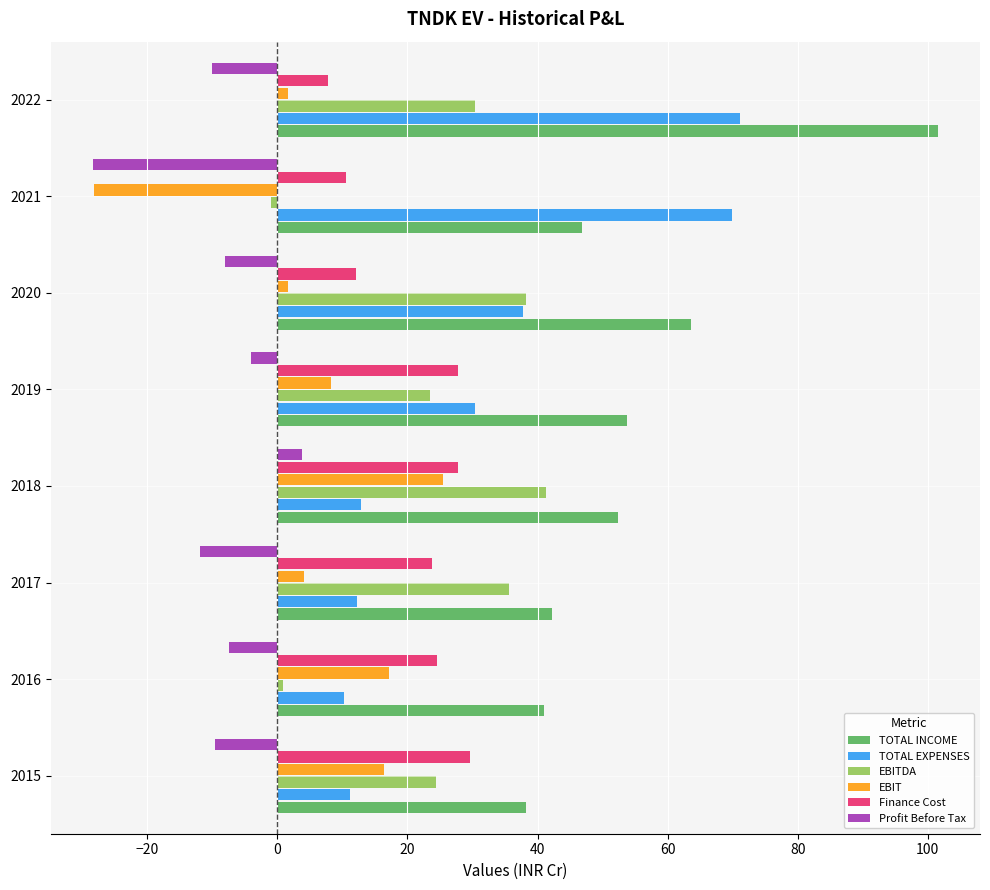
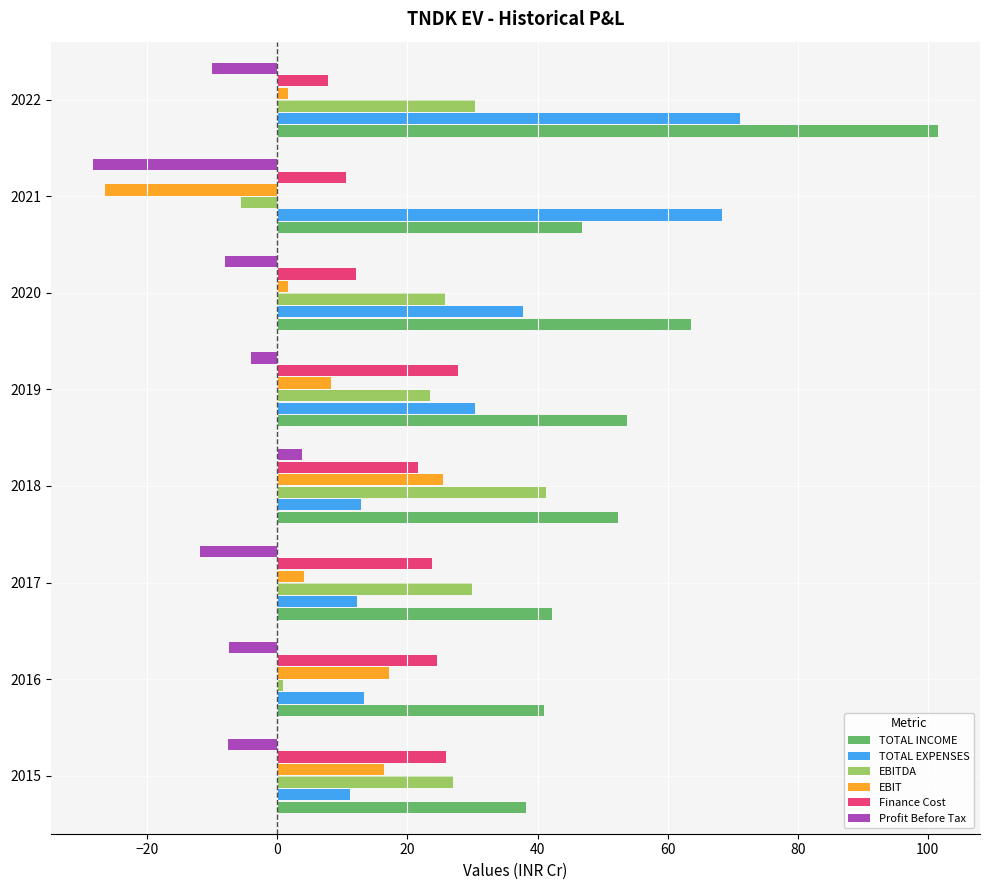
  {
    "TOTAL INCOME": {
      "2022": 102,
      "2021": 47,
      "2020": 64,
      "2019": 54,
      "2018": 52,
      "2017": 42,
      "2016": 41,
      "2015": 38
    },
    "TOTAL EXPENSES": {
      "2022": 71,
-     "2021": 70,
+     "2021": 68,
      "2020": 38,
      "2019": 30,
      "2018": 13,
      "2017": 12,
-     "2016": 10,
+     "2016": 13,
      "2015": 11
    },
    "EBITDA": {
      "2022": 30,
-     "2021": -1,
-     "2020": 38,
+     "2021": -6,
+     "2020": 26,
      "2019": 23,
      "2018": 41,
-     "2017": 36,
+     "2017": 30,
      "2016": 1,
-     "2015": 24
+     "2015": 27
    },
    "EBIT": {
      "2022": 2,
-     "2021": -28,
+     "2021": -27,
      "2020": 2,
      "2019": 8,
      "2018": 25,
      "2017": 4,
      "2016": 17,
      "2015": 16
    },
    "Finance Cost": {
      "2022": 8,
      "2021": 11,
      "2020": 12,
      "2019": 28,
-     "2018": 28,
+     "2018": 22,
      "2017": 24,
      "2016": 25,
-     "2015": 30
+     "2015": 26
    },
    "Profit Before Tax": {
      "2022": -10,
      "2021": -28,
      "2020": -8,
      "2019": -4,
      "2018": 4,
      "2017": -12,
      "2016": -7,
-     "2015": -10
+     "2015": -8
    }
  }
